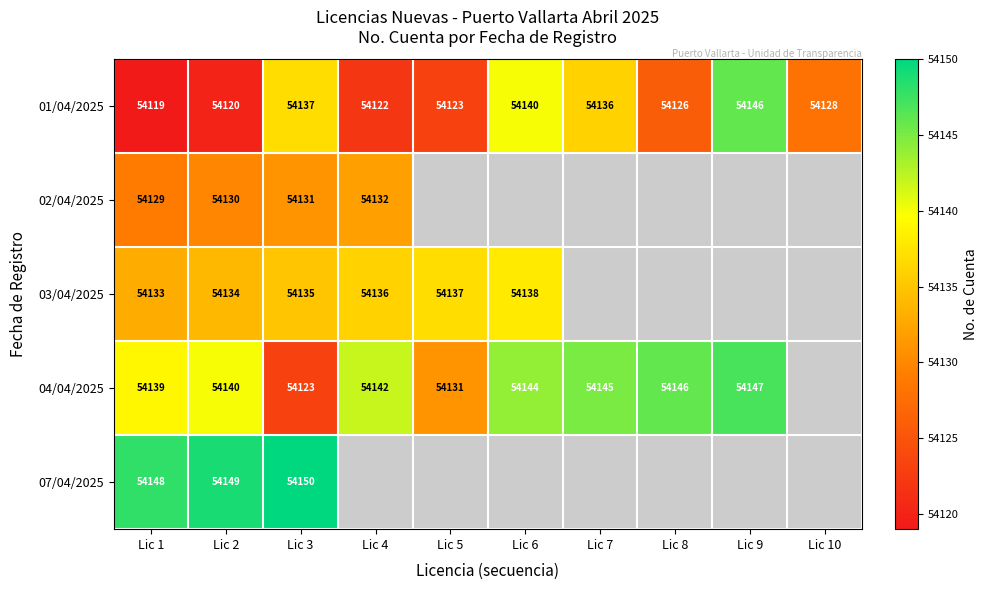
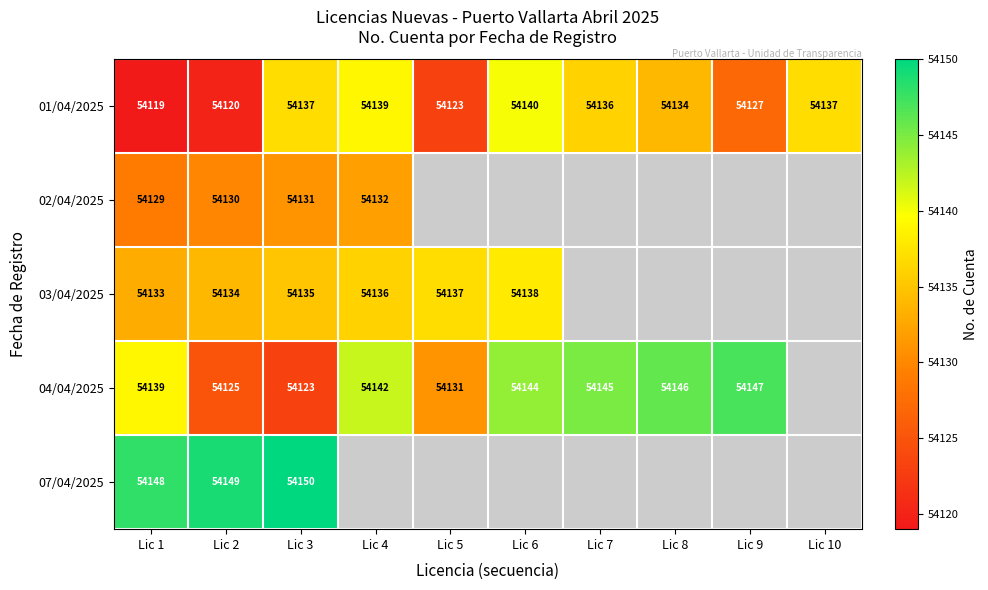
  {
    "01/04/2025": {
      "Lic 1": 54119,
      "Lic 2": 54120,
      "Lic 3": 54137,
-     "Lic 4": 54122,
+     "Lic 4": 54139,
      "Lic 5": 54123,
      "Lic 6": 54140,
      "Lic 7": 54136,
-     "Lic 8": 54126,
-     "Lic 9": 54146,
-     "Lic 10": 54128
+     "Lic 8": 54134,
+     "Lic 9": 54127,
+     "Lic 10": 54137
    },
    "02/04/2025": {
      "Lic 1": 54129,
      "Lic 2": 54130,
      "Lic 3": 54131,
      "Lic 4": 54132
    },
    "03/04/2025": {
      "Lic 1": 54133,
      "Lic 2": 54134,
      "Lic 3": 54135,
      "Lic 4": 54136,
      "Lic 5": 54137,
      "Lic 6": 54138
    },
    "04/04/2025": {
      "Lic 1": 54139,
-     "Lic 2": 54140,
+     "Lic 2": 54125,
      "Lic 3": 54123,
      "Lic 4": 54142,
      "Lic 5": 54131,
      "Lic 6": 54144,
      "Lic 7": 54145,
      "Lic 8": 54146,
      "Lic 9": 54147
    },
    "07/04/2025": {
      "Lic 1": 54148,
      "Lic 2": 54149,
      "Lic 3": 54150
    }
  }
